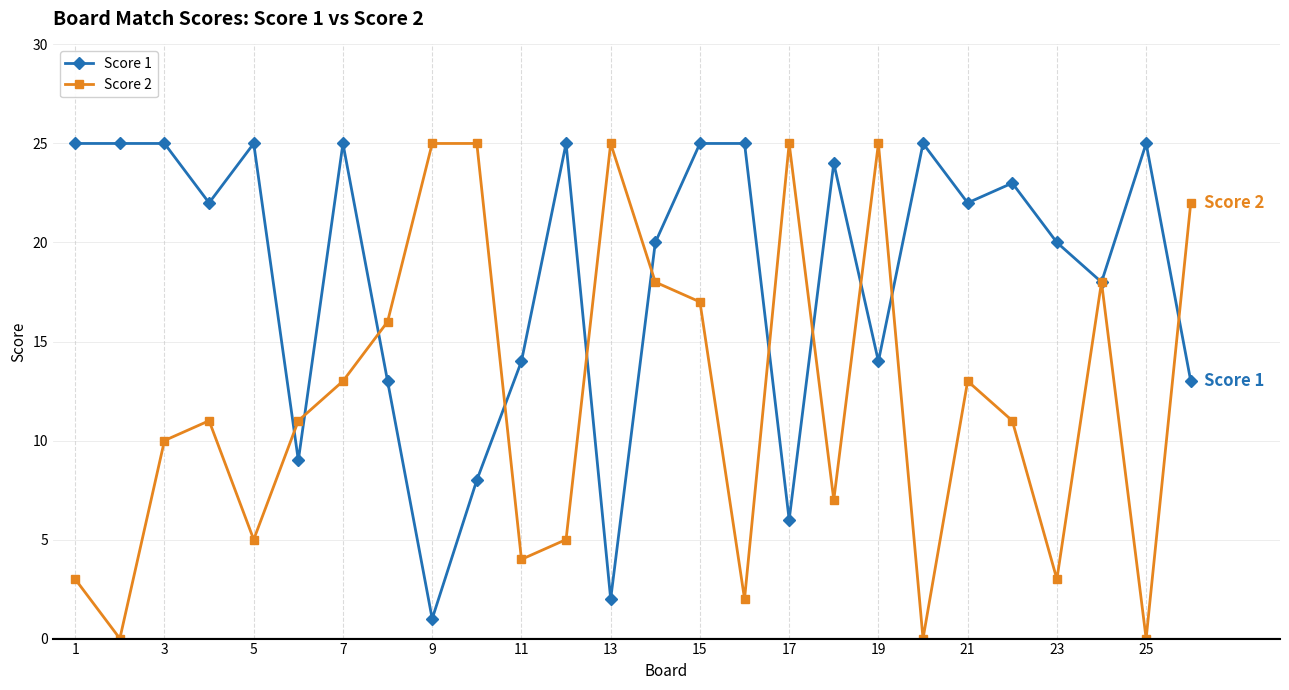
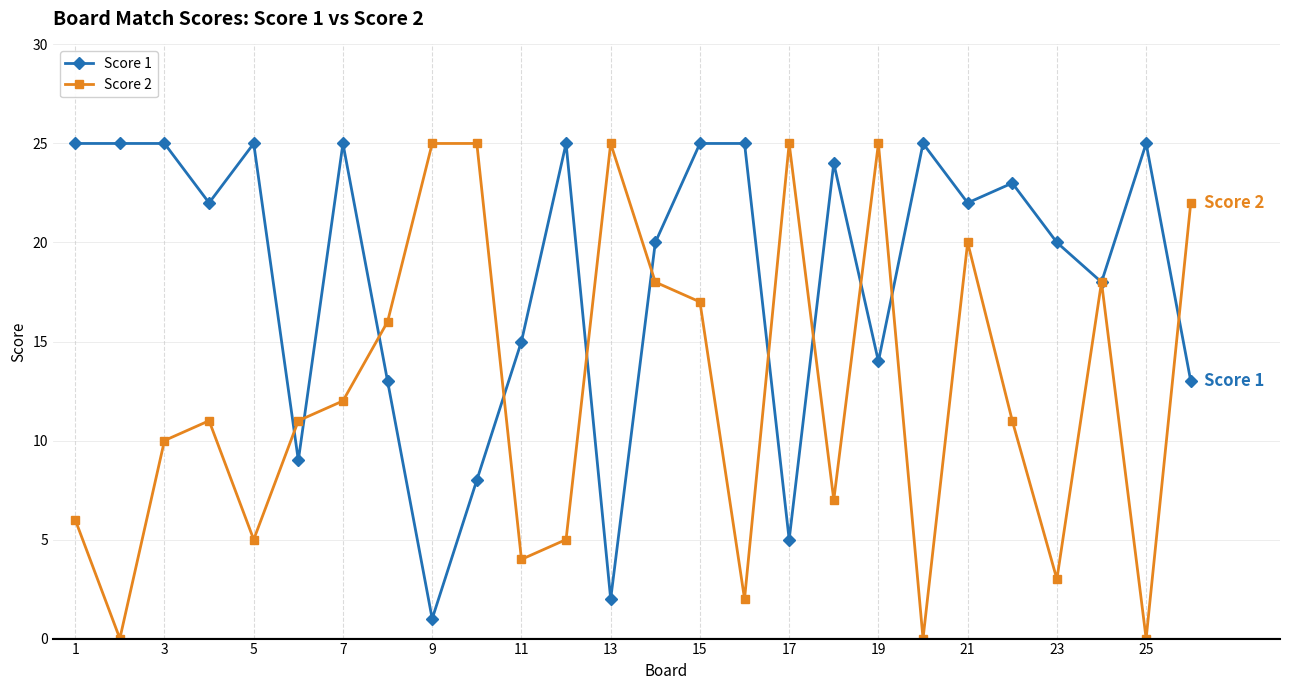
  {
    "Score 1": {
      "1": 25,
      "3": 25,
      "5": 25,
      "7": 25,
      "9": 1,
-     "11": 14,
+     "11": 15,
      "13": 2,
      "15": 25,
-     "17": 6,
+     "17": 5,
      "19": 14,
      "21": 22,
      "23": 20,
      "25": 25
    },
    "Score 2": {
-     "1": 3,
+     "1": 6,
      "3": 10,
      "5": 5,
-     "7": 13,
+     "7": 12,
      "9": 25,
      "11": 4,
      "13": 25,
      "15": 17,
      "17": 25,
      "19": 25,
-     "21": 13,
+     "21": 20,
      "23": 3,
      "25": 0
    }
  }
